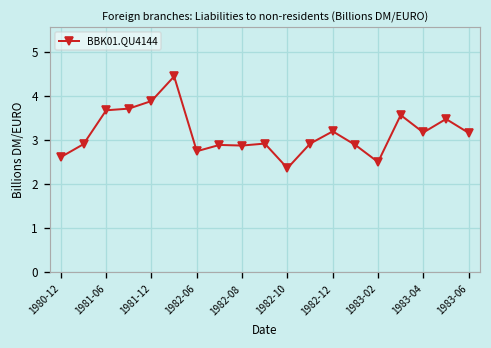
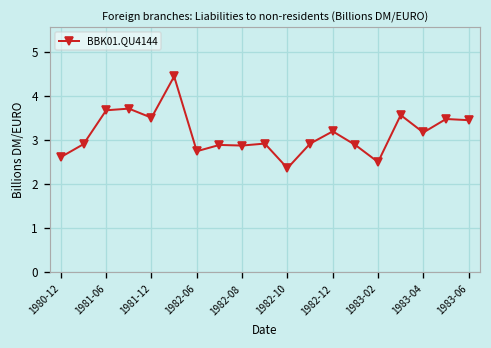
  {
    "1980-12": 2.6,
    "1981-06": 3.7,
-   "1981-12": 3.9,
+   "1981-12": 3.5,
    "1982-06": 2.7,
    "1982-08": 2.9,
    "1982-10": 2.4,
    "1982-12": 3.2,
    "1983-02": 2.5,
    "1983-04": 3.2,
-   "1983-06": 3.2
+   "1983-06": 3.5
  }
